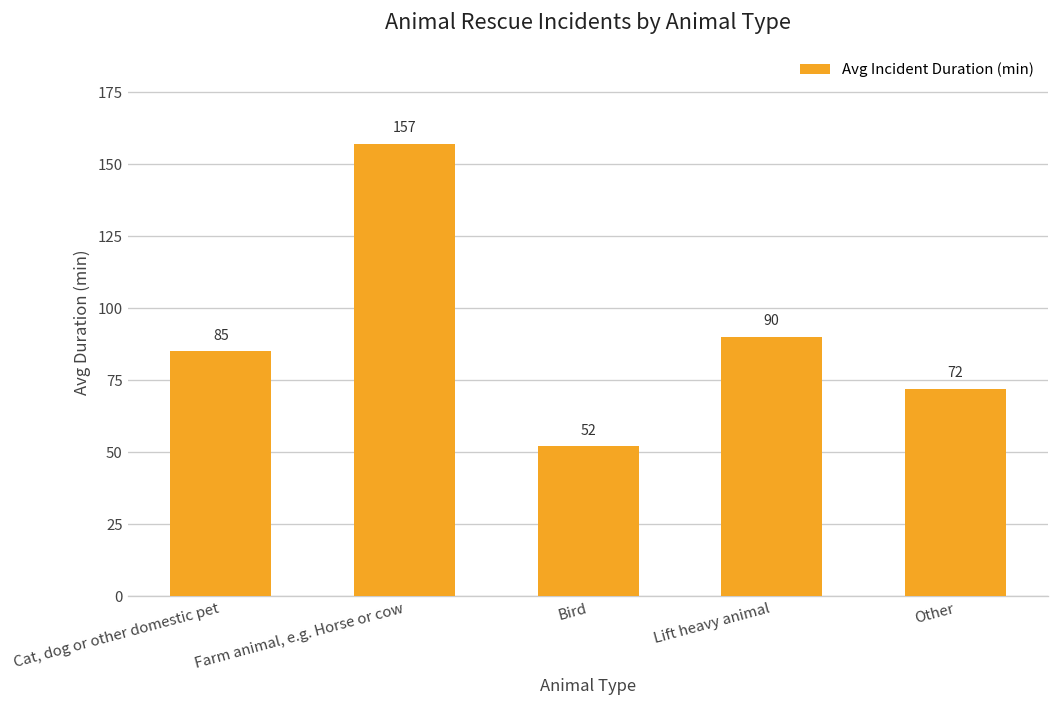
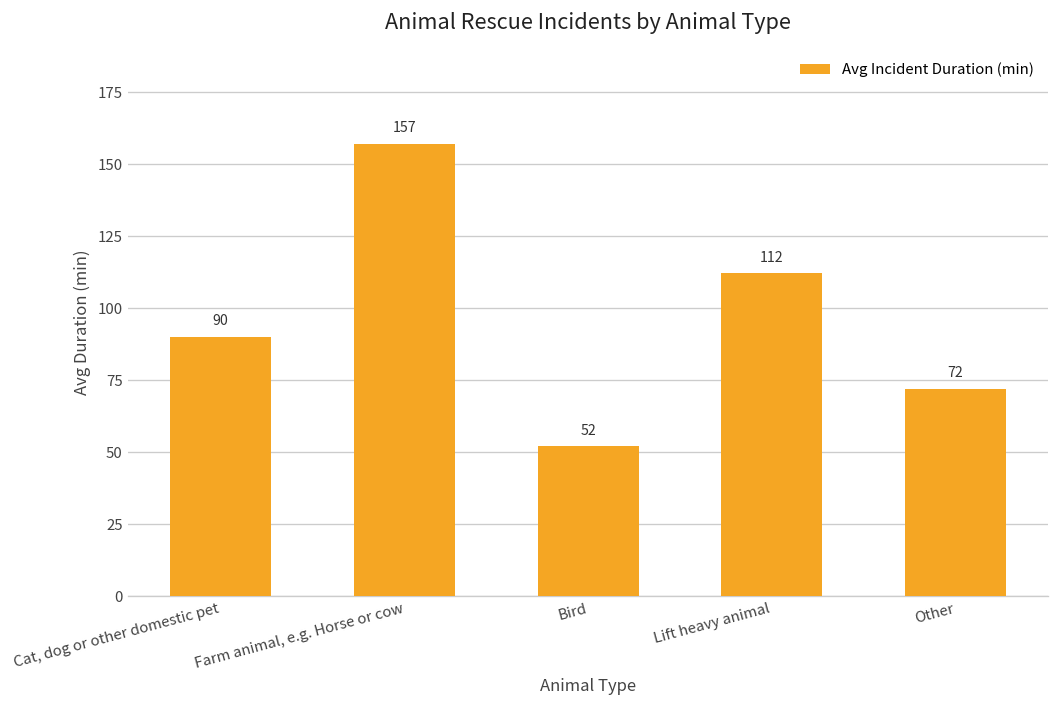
  {
-   "Cat, dog or other domestic pet": 85,
+   "Cat, dog or other domestic pet": 90,
    "Farm animal, e.g. Horse or cow": 157,
    "Bird": 52,
-   "Lift heavy animal": 90,
+   "Lift heavy animal": 112,
    "Other": 72
  }
